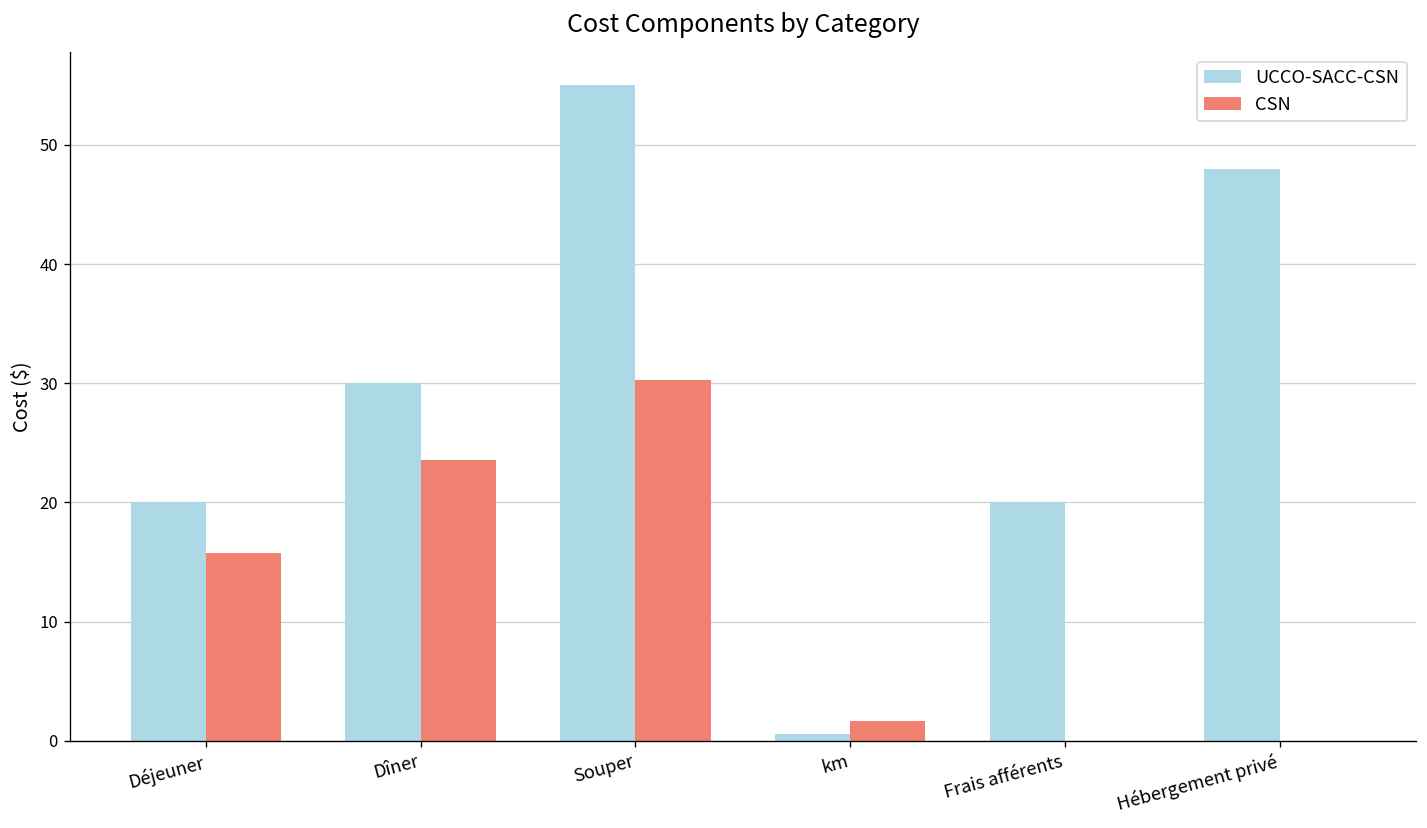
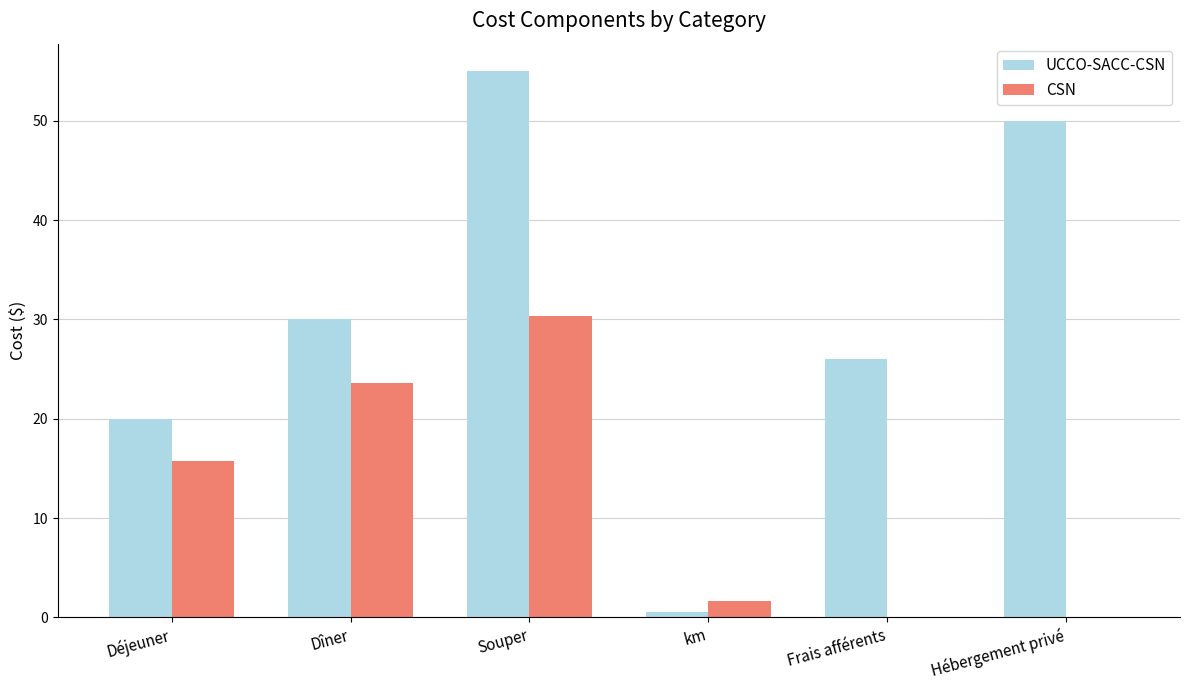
  {
    "UCCO-SACC-CSN": {
      "Déjeuner": 20,
      "Dîner": 30,
      "Souper": 55,
      "km": 1,
-     "Frais afférents": 20,
-     "Hébergement privé": 48
+     "Frais afférents": 26,
+     "Hébergement privé": 50
    },
    "CSN": {
      "Déjeuner": 16,
      "Dîner": 24,
      "Souper": 30,
      "km": 2,
      "Frais afférents": 0,
      "Hébergement privé": 0
    }
  }
